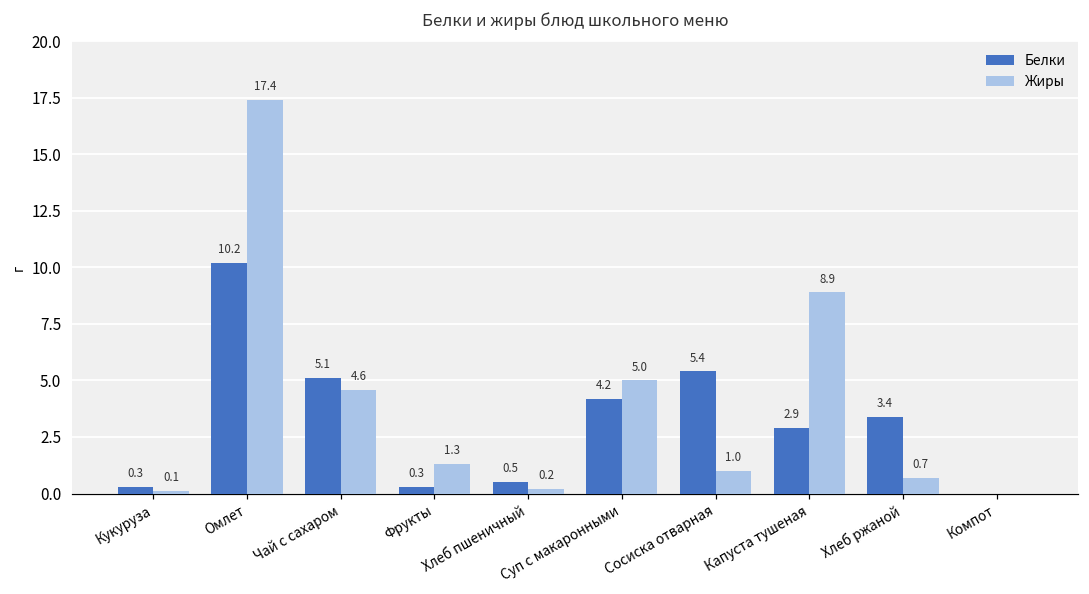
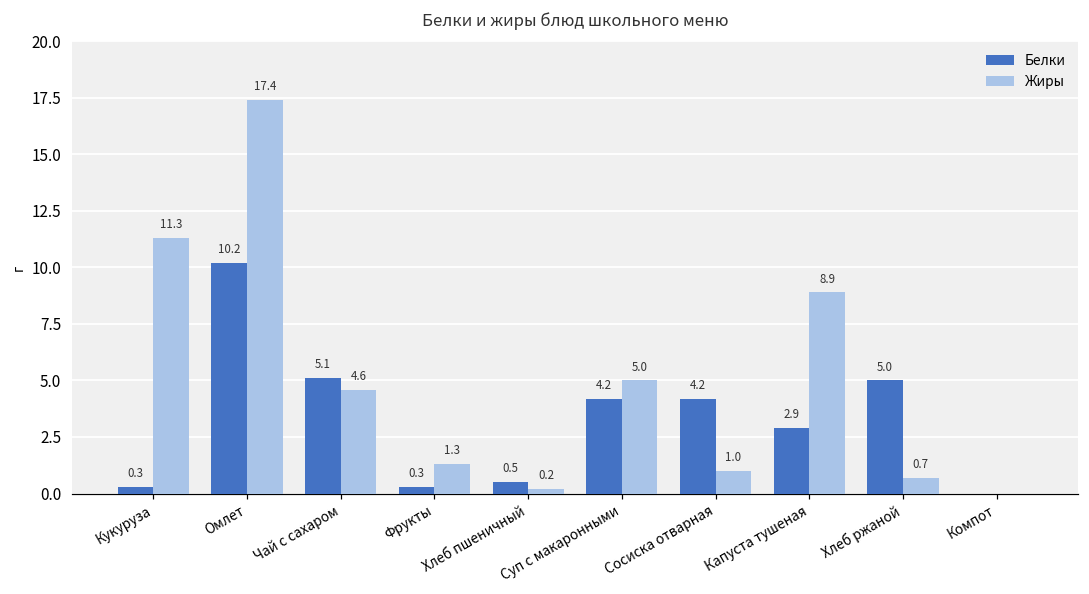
  {
    "Белки": {
      "Кукуруза": 0.3,
      "Омлет": 10.2,
      "Чай с сахаром": 5.1,
      "Фрукты": 0.3,
      "Хлеб пшеничный": 0.5,
      "Суп с макаронными": 4.2,
-     "Сосиска отварная": 5.4,
+     "Сосиска отварная": 4.2,
      "Капуста тушеная": 2.9,
-     "Хлеб ржаной": 3.4
+     "Хлеб ржаной": 5.0
    },
    "Жиры": {
-     "Кукуруза": 0.1,
+     "Кукуруза": 11.3,
      "Омлет": 17.4,
      "Чай с сахаром": 4.6,
      "Фрукты": 1.3,
      "Хлеб пшеничный": 0.2,
      "Суп с макаронными": 5.0,
      "Сосиска отварная": 1.0,
      "Капуста тушеная": 8.9,
      "Хлеб ржаной": 0.7
    }
  }
